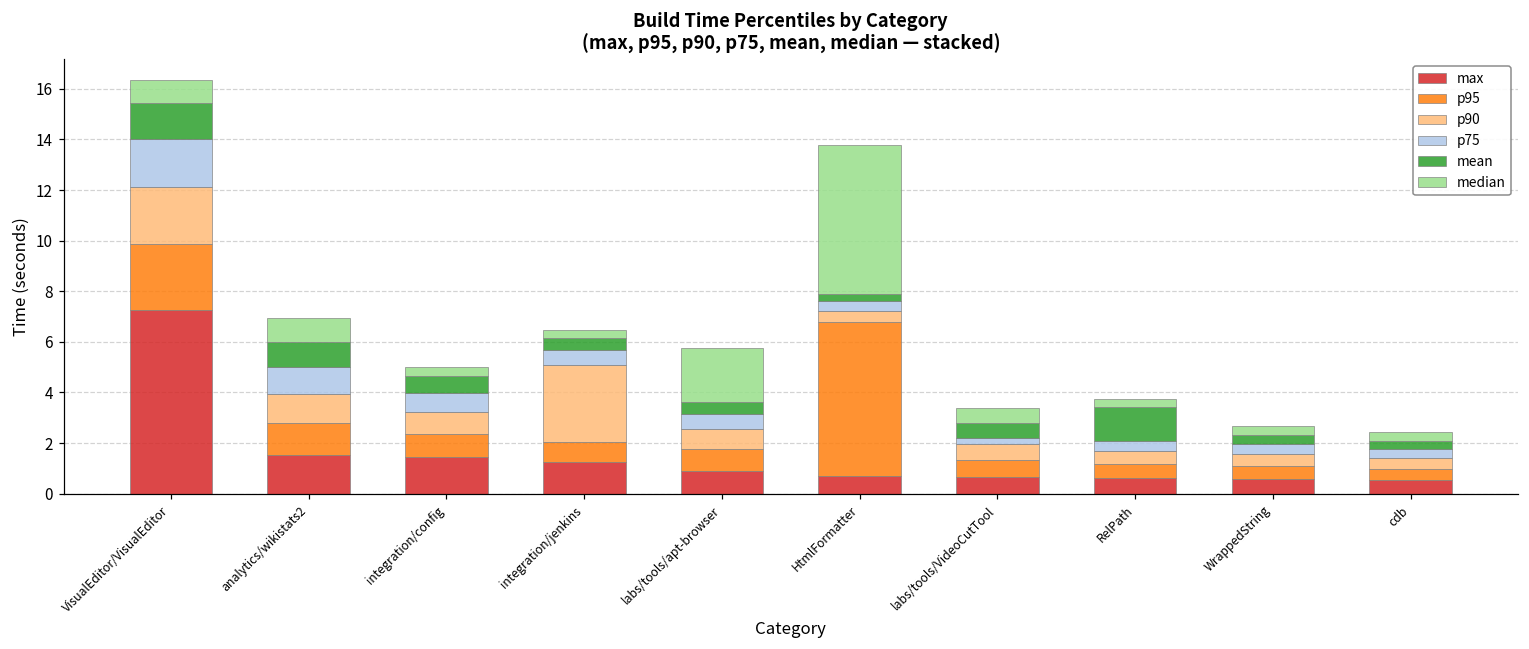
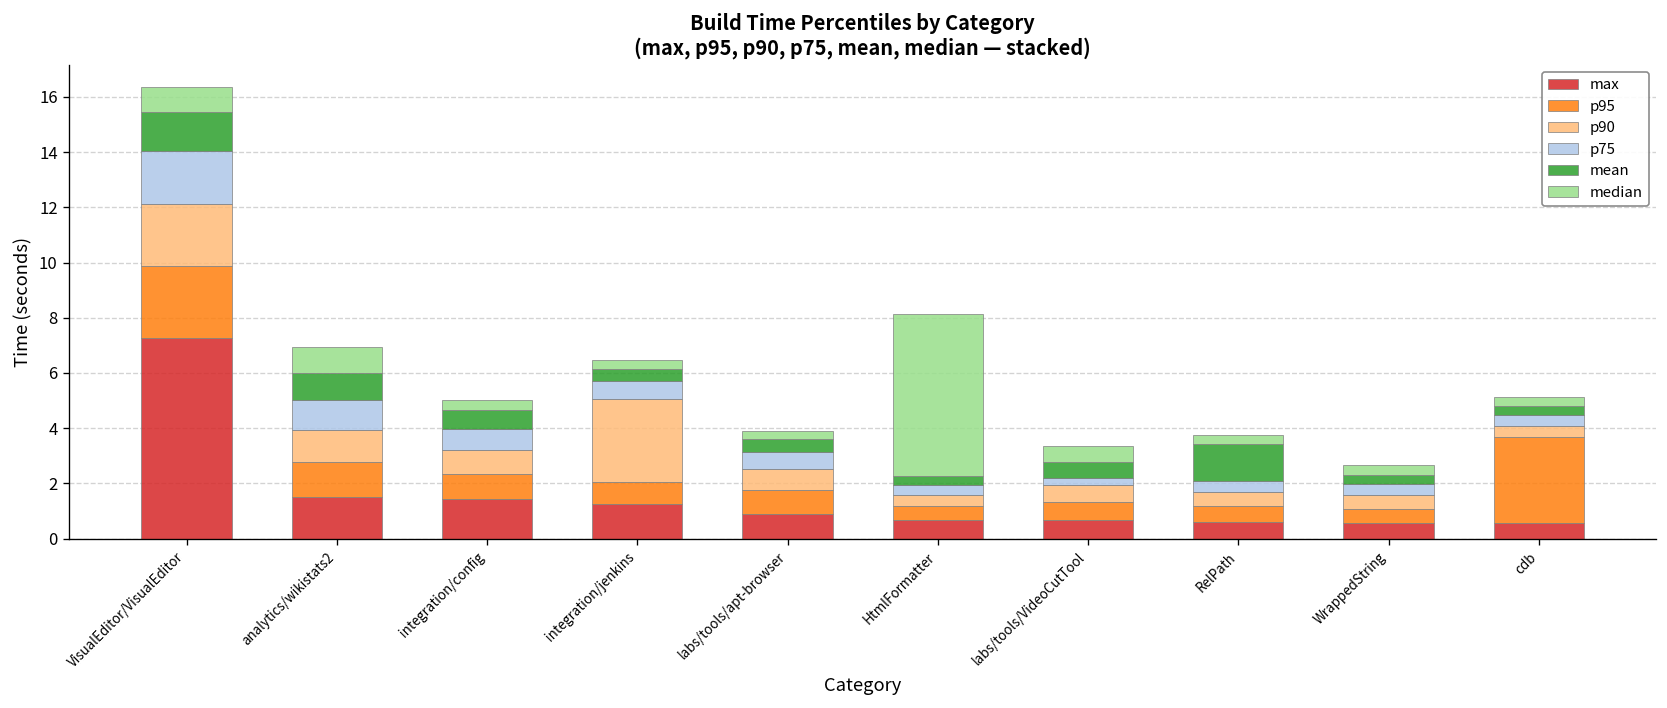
  {
    "max": {
      "VisualEditor/VisualEditor": 7.3,
      "analytics/wikistats2": 1.5,
      "integration/config": 1.4,
      "integration/jenkins": 1.2,
      "labs/tools/apt-browser": 0.9,
      "HtmlFormatter": 0.7,
      "labs/tools/VideoCutTool": 0.7,
      "RelPath": 0.6,
      "WrappedString": 0.6,
      "cdb": 0.6
    },
    "p95": {
      "VisualEditor/VisualEditor": 2.6,
      "analytics/wikistats2": 1.3,
      "integration/config": 0.9,
      "integration/jenkins": 0.8,
      "labs/tools/apt-browser": 0.8,
-     "HtmlFormatter": 6.1,
+     "HtmlFormatter": 0.5,
      "labs/tools/VideoCutTool": 0.7,
      "RelPath": 0.6,
      "WrappedString": 0.5,
-     "cdb": 0.4
+     "cdb": 3.1
    },
    "p90": {
      "VisualEditor/VisualEditor": 2.2,
      "analytics/wikistats2": 1.2,
      "integration/config": 0.9,
      "integration/jenkins": 3.0,
      "labs/tools/apt-browser": 0.8,
      "HtmlFormatter": 0.4,
      "labs/tools/VideoCutTool": 0.6,
      "RelPath": 0.5,
      "WrappedString": 0.5,
      "cdb": 0.4
    },
    "p75": {
      "VisualEditor/VisualEditor": 1.9,
      "analytics/wikistats2": 1.1,
      "integration/config": 0.8,
      "integration/jenkins": 0.6,
      "labs/tools/apt-browser": 0.6,
      "HtmlFormatter": 0.4,
      "labs/tools/VideoCutTool": 0.2,
      "RelPath": 0.4,
      "WrappedString": 0.4,
      "cdb": 0.4
    },
    "mean": {
      "VisualEditor/VisualEditor": 1.4,
      "analytics/wikistats2": 1.0,
      "integration/config": 0.7,
      "integration/jenkins": 0.4,
      "labs/tools/apt-browser": 0.5,
      "HtmlFormatter": 0.3,
      "labs/tools/VideoCutTool": 0.6,
      "RelPath": 1.3,
      "WrappedString": 0.3,
      "cdb": 0.3
    },
    "median": {
      "VisualEditor/VisualEditor": 0.9,
      "analytics/wikistats2": 0.9,
      "integration/config": 0.3,
      "integration/jenkins": 0.3,
-     "labs/tools/apt-browser": 2.2,
+     "labs/tools/apt-browser": 0.3,
      "HtmlFormatter": 5.9,
      "labs/tools/VideoCutTool": 0.6,
      "RelPath": 0.3,
      "WrappedString": 0.4,
      "cdb": 0.3
    }
  }
